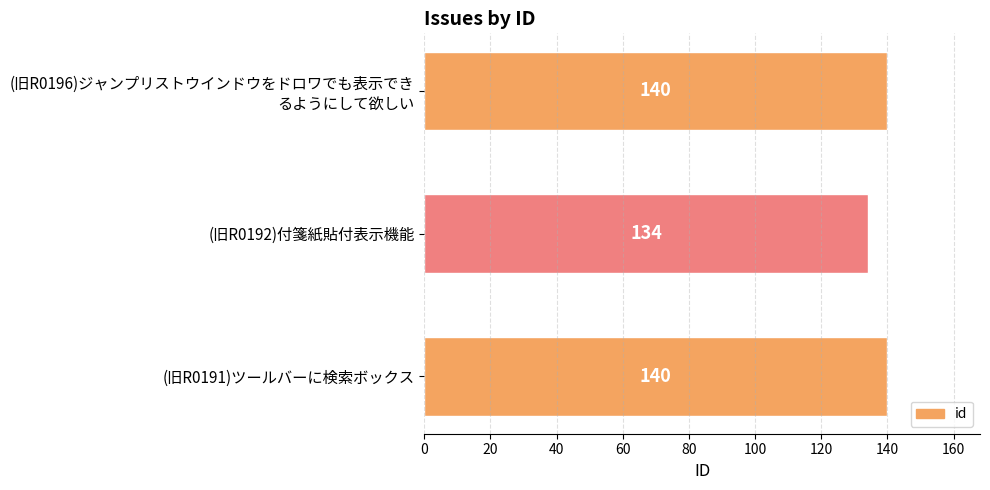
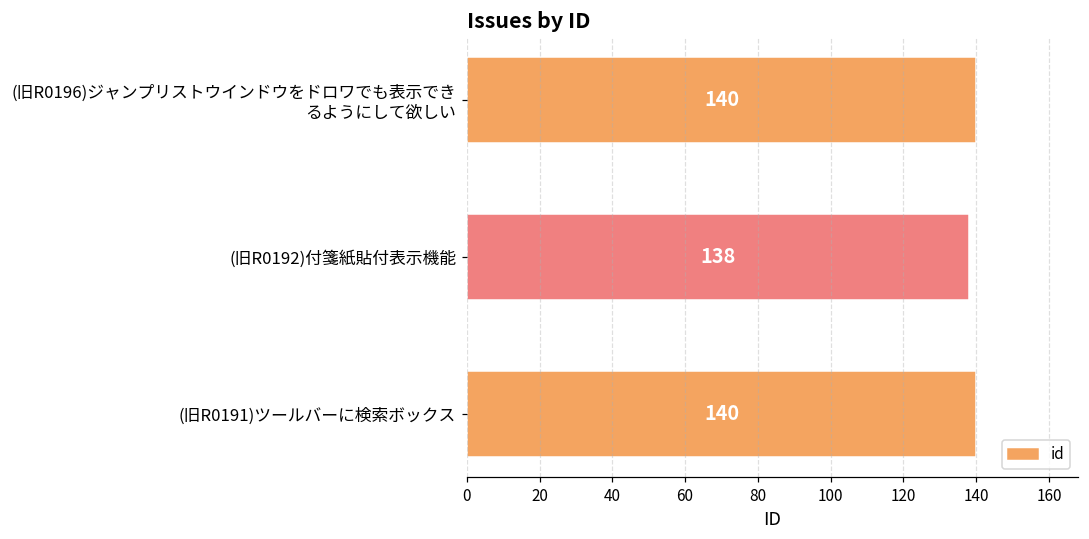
  {
    "(旧R0196)ジャンプリストウインドウをドロワでも表示でき るようにして欲しい": 140,
-   "(旧R0192)付箋紙貼付表示機能": 134,
+   "(旧R0192)付箋紙貼付表示機能": 138,
    "(旧R0191)ツールバーに検索ボックス": 140
  }
